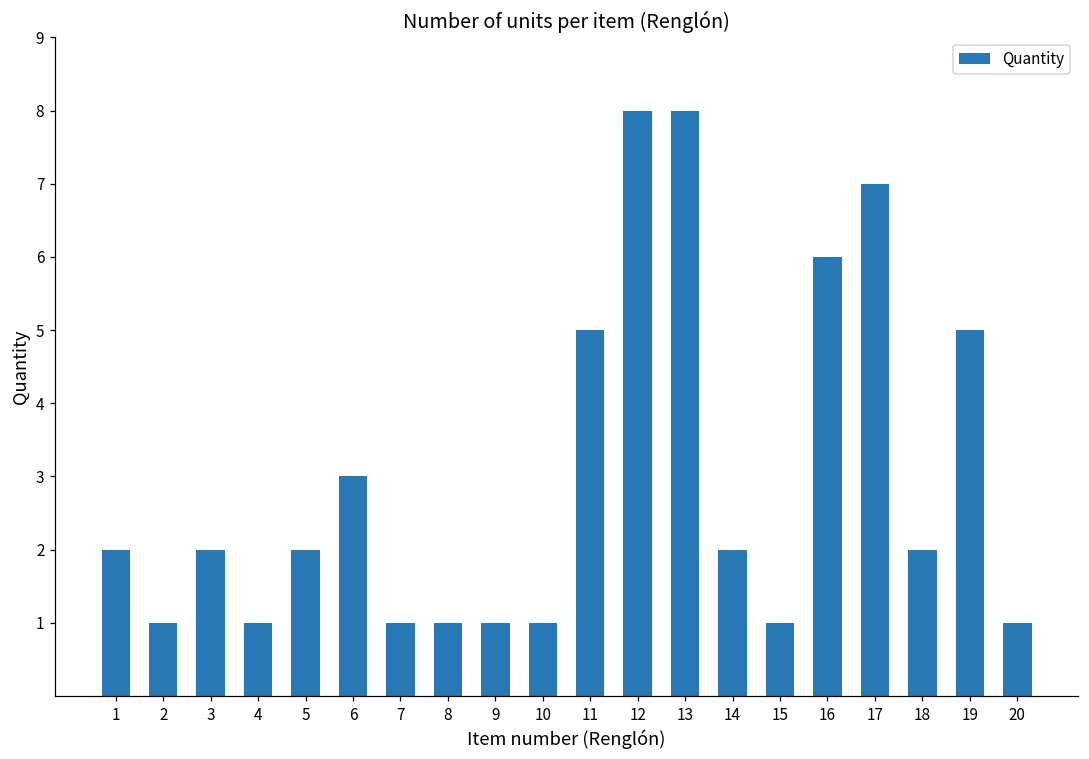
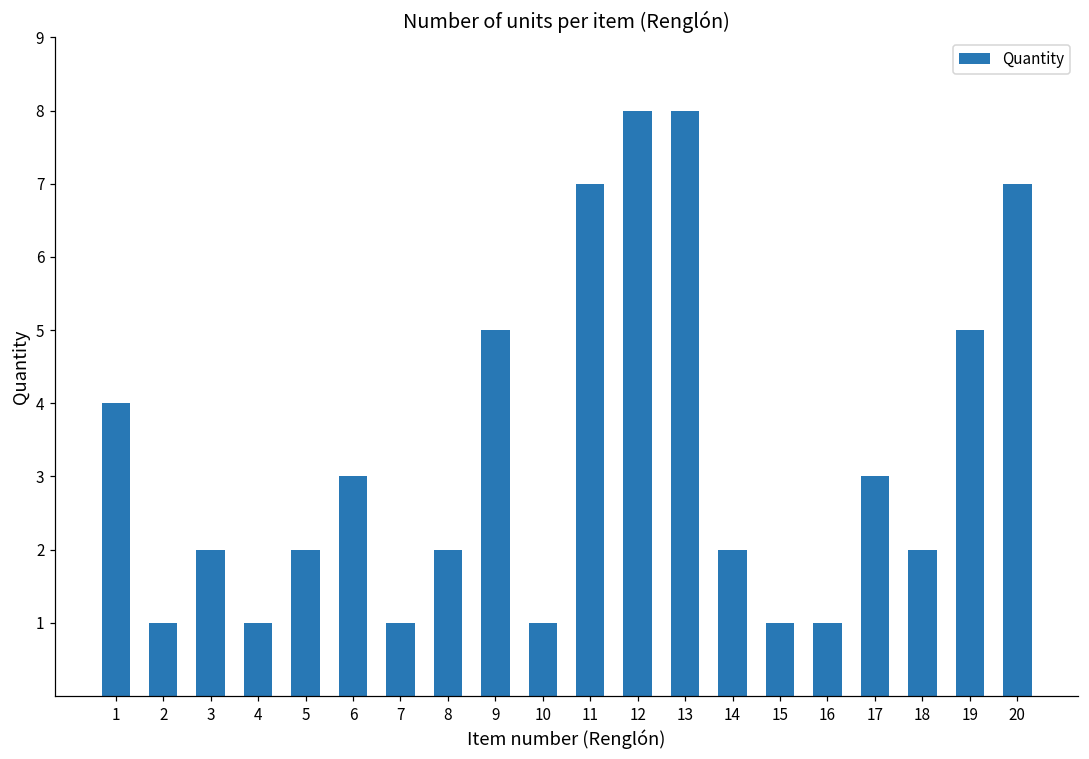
  {
-   "1": 2,
+   "1": 4,
    "2": 1,
    "3": 2,
    "4": 1,
    "5": 2,
    "6": 3,
    "7": 1,
-   "8": 1,
-   "9": 1,
+   "8": 2,
+   "9": 5,
    "10": 1,
-   "11": 5,
+   "11": 7,
    "12": 8,
    "13": 8,
    "14": 2,
    "15": 1,
-   "16": 6,
-   "17": 7,
+   "16": 1,
+   "17": 3,
    "18": 2,
    "19": 5,
-   "20": 1
+   "20": 7
  }
